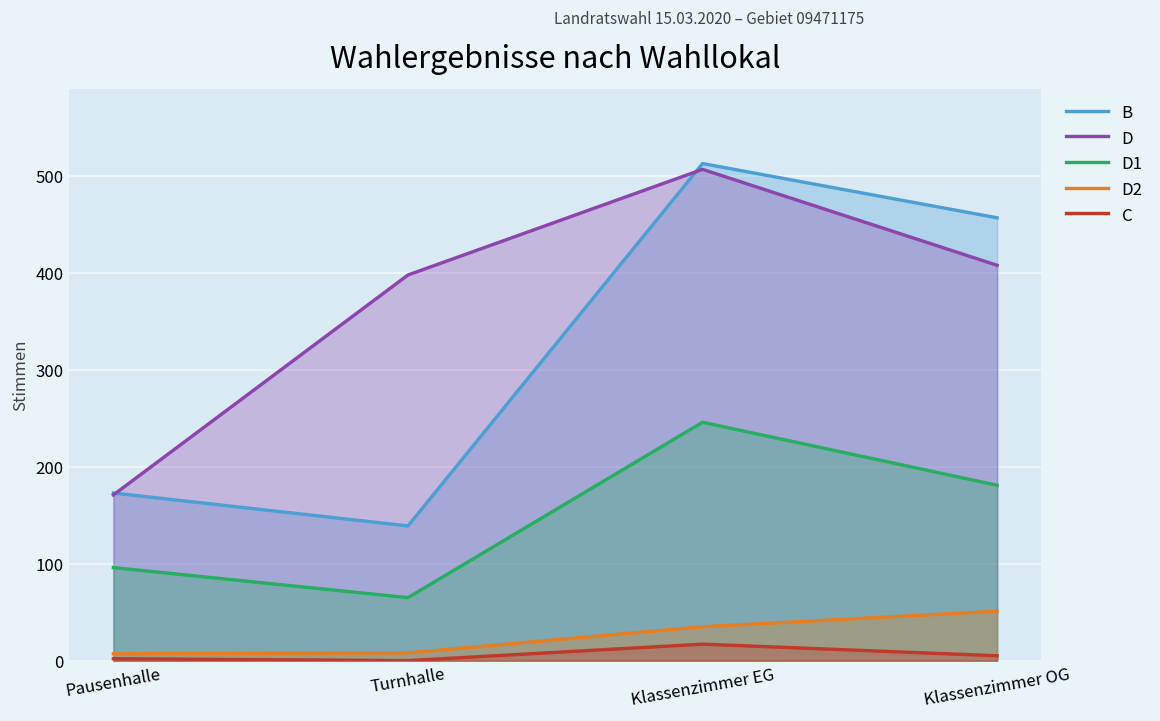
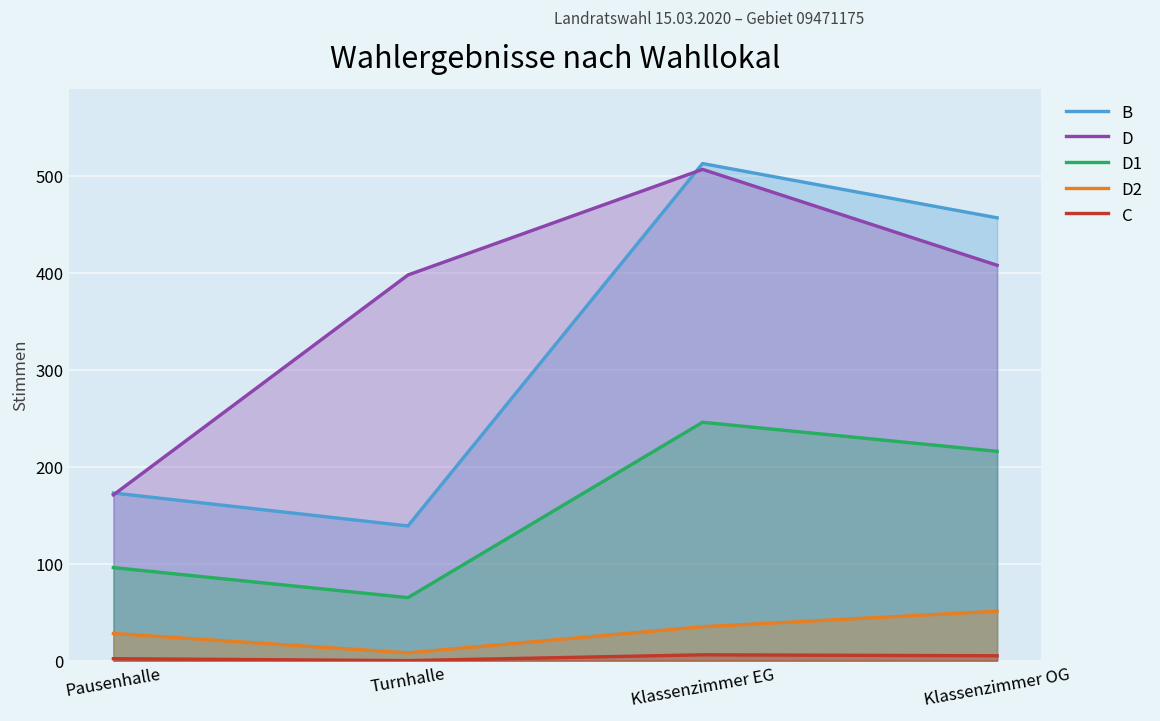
  {
    "B": {
      "Turnhalle": 140,
      "Klassenzimmer EG": 510,
      "Klassenzimmer OG": 460
    },
    "D": {
      "Turnhalle": 400,
      "Klassenzimmer EG": 510,
      "Klassenzimmer OG": 410
    },
    "D1": {
      "Pausenhalle": 100,
      "Turnhalle": 70,
      "Klassenzimmer EG": 250,
-     "Klassenzimmer OG": 180
+     "Klassenzimmer OG": 220
    },
    "D2": {
-     "Pausenhalle": 10,
+     "Pausenhalle": 30,
      "Turnhalle": 10,
      "Klassenzimmer EG": 40,
      "Klassenzimmer OG": 50
    },
    "C": {
      "Pausenhalle": 0,
      "Turnhalle": 0,
-     "Klassenzimmer EG": 20,
+     "Klassenzimmer EG": 10,
      "Klassenzimmer OG": 10
    }
  }
